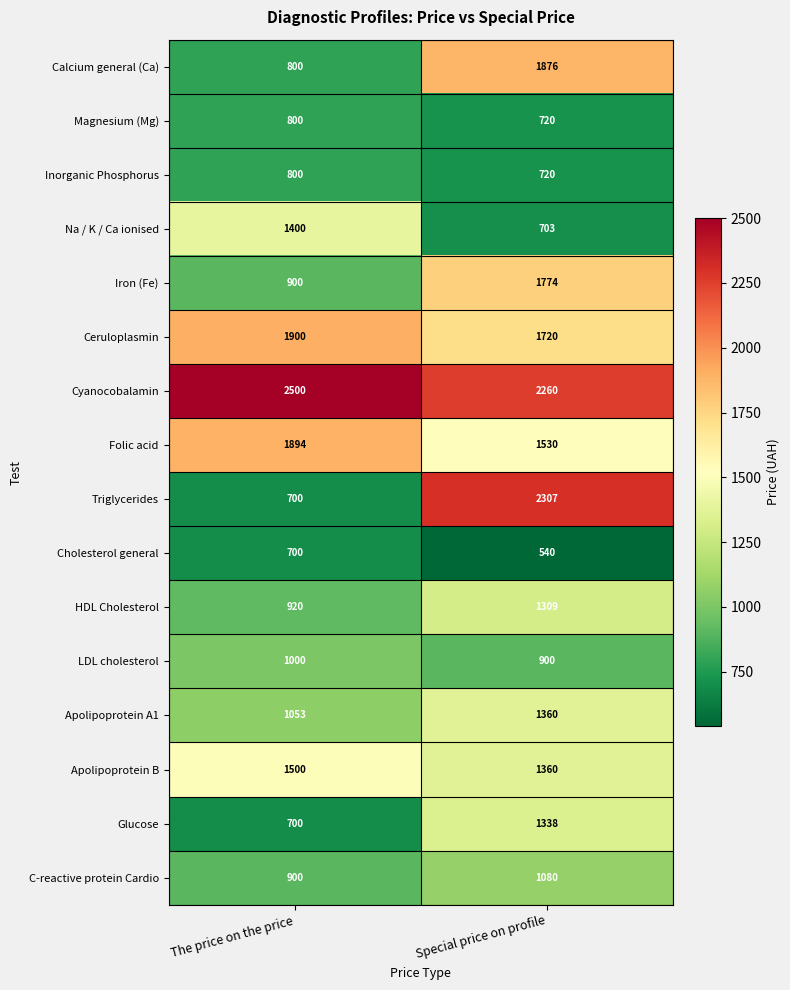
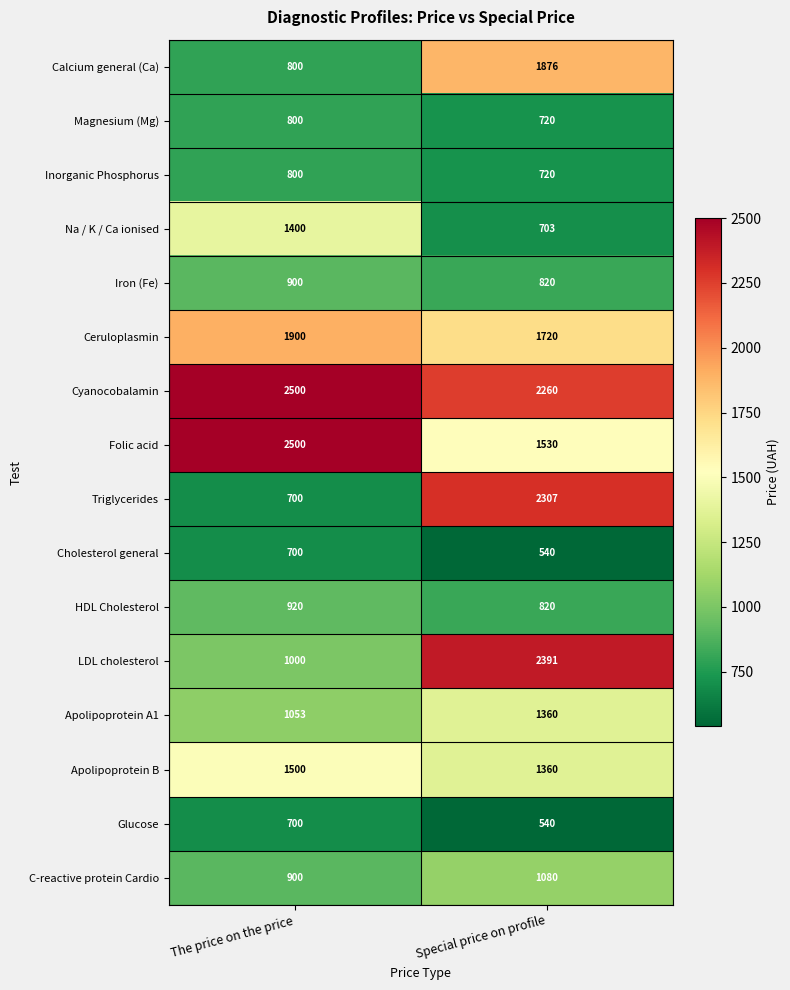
  {
    "Calcium general (Ca)": {
      "The price on the price": 800,
      "Special price on profile": 1876
    },
    "Magnesium (Mg)": {
      "The price on the price": 800,
      "Special price on profile": 720
    },
    "Inorganic Phosphorus": {
      "The price on the price": 800,
      "Special price on profile": 720
    },
    "Na / K / Ca ionised": {
      "The price on the price": 1400,
      "Special price on profile": 703
    },
    "Iron (Fe)": {
      "The price on the price": 900,
-     "Special price on profile": 1774
+     "Special price on profile": 820
    },
    "Ceruloplasmin": {
      "The price on the price": 1900,
      "Special price on profile": 1720
    },
    "Cyanocobalamin": {
      "The price on the price": 2500,
      "Special price on profile": 2260
    },
    "Folic acid": {
-     "The price on the price": 1894,
+     "The price on the price": 2500,
      "Special price on profile": 1530
    },
    "Triglycerides": {
      "The price on the price": 700,
      "Special price on profile": 2307
    },
    "Cholesterol general": {
      "The price on the price": 700,
      "Special price on profile": 540
    },
    "HDL Cholesterol": {
      "The price on the price": 920,
-     "Special price on profile": 1309
+     "Special price on profile": 820
    },
    "LDL cholesterol": {
      "The price on the price": 1000,
-     "Special price on profile": 900
+     "Special price on profile": 2391
    },
    "Apolipoprotein A1": {
      "The price on the price": 1053,
      "Special price on profile": 1360
    },
    "Apolipoprotein B": {
      "The price on the price": 1500,
      "Special price on profile": 1360
    },
    "Glucose": {
      "The price on the price": 700,
-     "Special price on profile": 1338
+     "Special price on profile": 540
    },
    "C-reactive protein Cardio": {
      "The price on the price": 900,
      "Special price on profile": 1080
    }
  }
